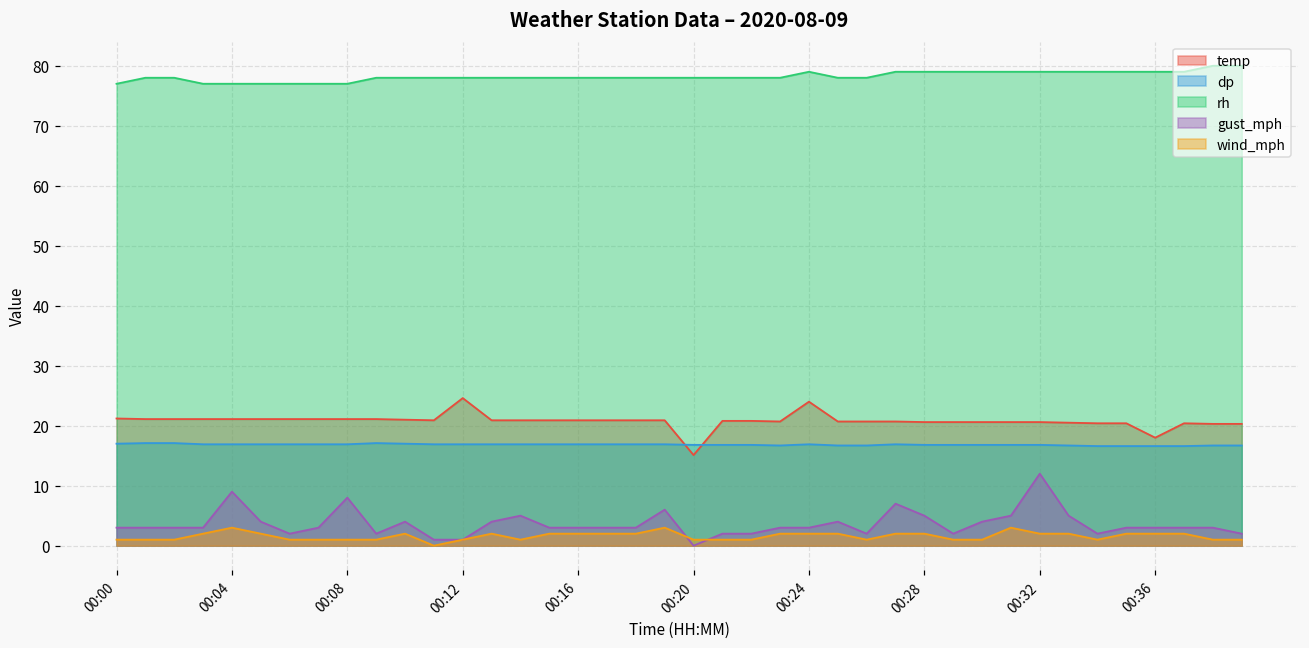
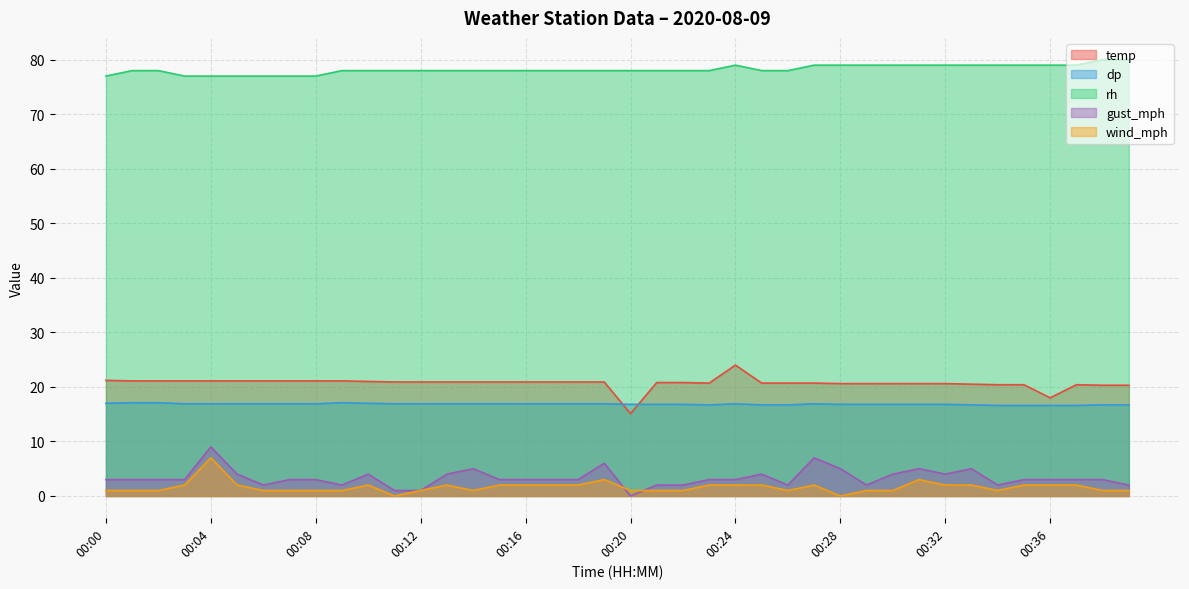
  {
    "temp": {
      "00:00": 21,
      "00:04": 21,
      "00:08": 21,
-     "00:12": 25,
+     "00:12": 21,
      "00:16": 21,
      "00:20": 15,
      "00:24": 24,
      "00:28": 21,
      "00:32": 21,
      "00:36": 18
    },
    "dp": {
      "00:00": 17,
      "00:04": 17,
      "00:08": 17,
      "00:12": 17,
      "00:16": 17,
      "00:20": 17,
      "00:24": 17,
      "00:28": 17,
      "00:32": 17,
      "00:36": 17
    },
    "rh": {
      "00:00": 77,
      "00:04": 77,
      "00:08": 77,
      "00:12": 78,
      "00:16": 78,
      "00:20": 78,
      "00:24": 79,
      "00:28": 79,
      "00:32": 79,
      "00:36": 79
    },
    "gust_mph": {
      "00:00": 3,
      "00:04": 9,
-     "00:08": 8,
+     "00:08": 3,
      "00:16": 3,
      "00:20": 0,
      "00:24": 3,
      "00:28": 5,
-     "00:32": 12,
+     "00:32": 4,
      "00:36": 3
    },
    "wind_mph": {
      "00:00": 1,
-     "00:04": 3,
+     "00:04": 7,
      "00:08": 1,
      "00:16": 2,
      "00:20": 1,
      "00:24": 2,
-     "00:28": 2,
+     "00:28": 0,
      "00:32": 2,
      "00:36": 2
    }
  }
